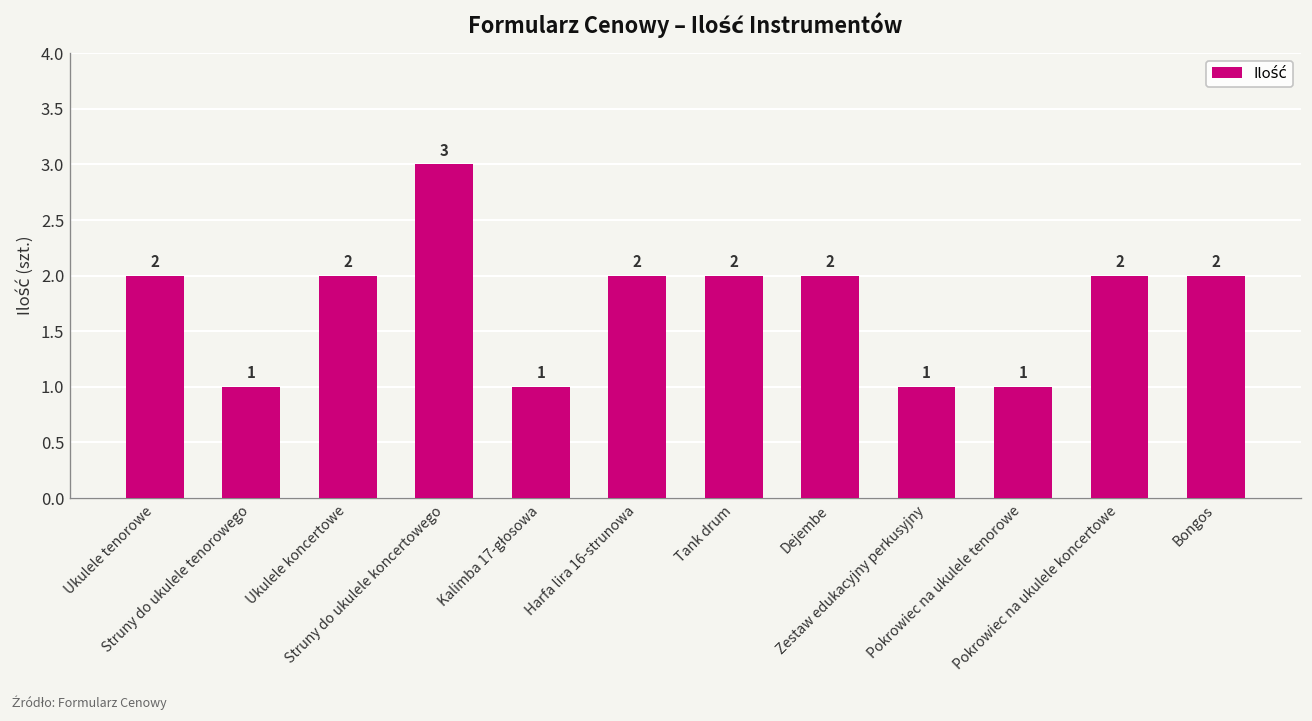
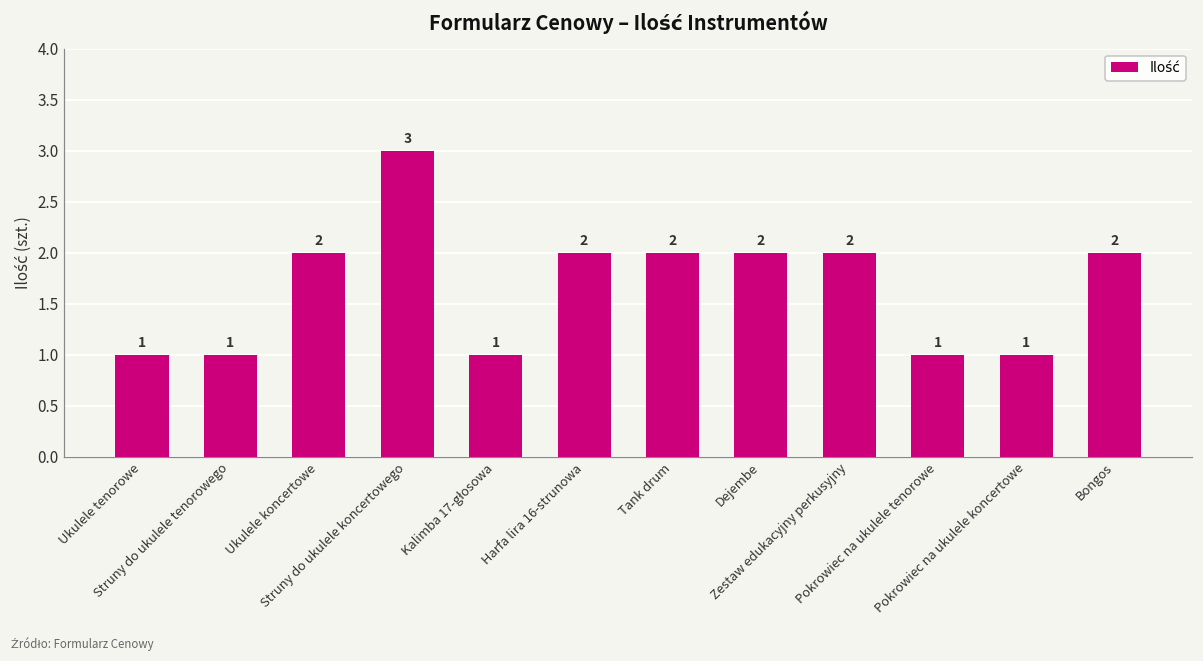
  {
-   "Ukulele tenorowe": 2,
+   "Ukulele tenorowe": 1,
    "Struny do ukulele tenorowego": 1,
    "Ukulele koncertowe": 2,
    "Struny do ukulele koncertowego": 3,
    "Kalimba 17-głosowa": 1,
    "Harfa lira 16-strunowa": 2,
    "Tank drum": 2,
    "Dejembe": 2,
-   "Zestaw edukacyjny perkusyjny": 1,
+   "Zestaw edukacyjny perkusyjny": 2,
    "Pokrowiec na ukulele tenorowe": 1,
-   "Pokrowiec na ukulele koncertowe": 2,
+   "Pokrowiec na ukulele koncertowe": 1,
    "Bongos": 2
  }
